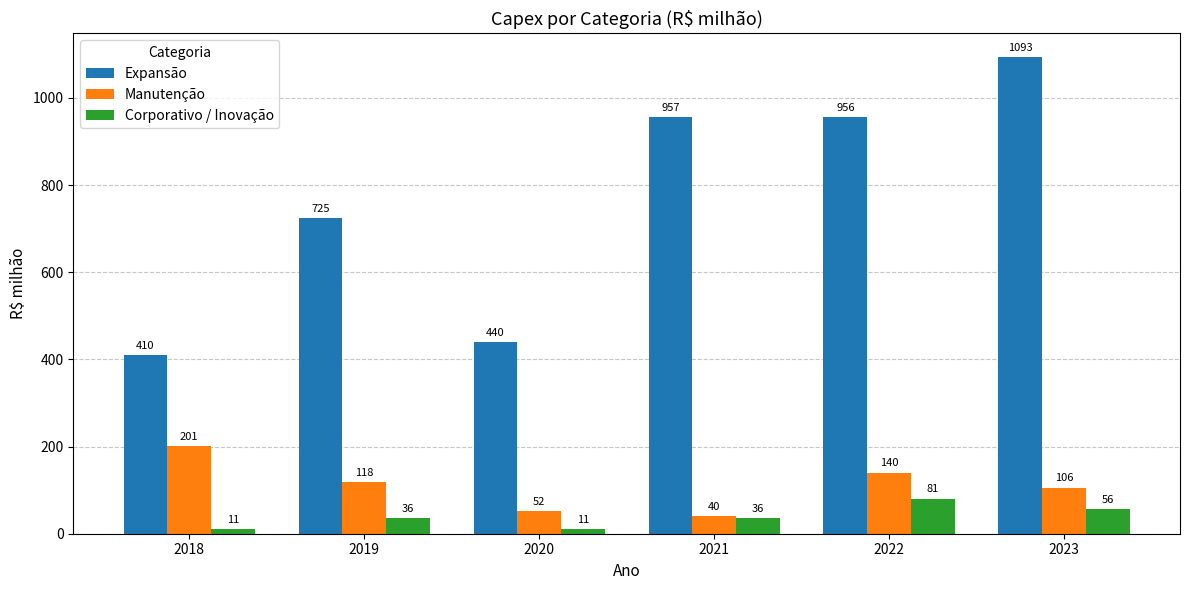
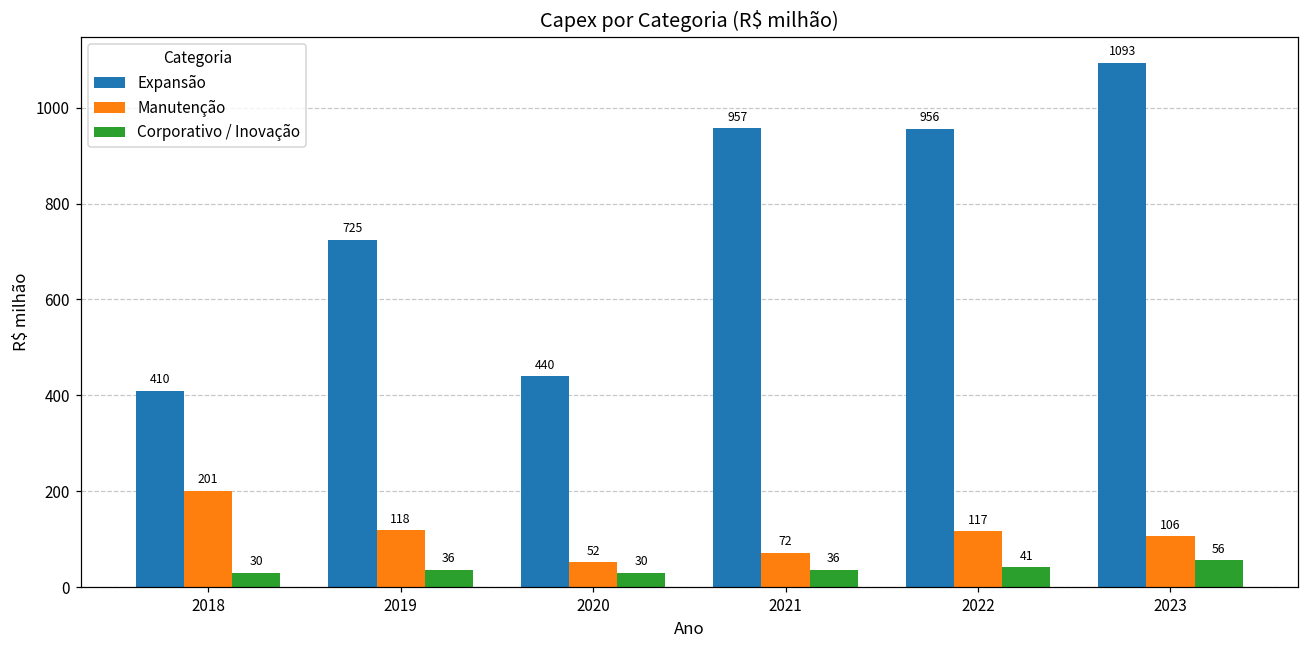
  {
    "Expansão": {
      "2018": 410,
      "2019": 725,
      "2020": 440,
      "2021": 957,
      "2022": 956,
      "2023": 1093
    },
    "Manutenção": {
      "2018": 201,
      "2019": 118,
      "2020": 52,
-     "2021": 40,
-     "2022": 140,
+     "2021": 72,
+     "2022": 117,
      "2023": 106
    },
    "Corporativo / Inovação": {
-     "2018": 11,
+     "2018": 30,
      "2019": 36,
-     "2020": 11,
+     "2020": 30,
      "2021": 36,
-     "2022": 81,
+     "2022": 41,
      "2023": 56
    }
  }
